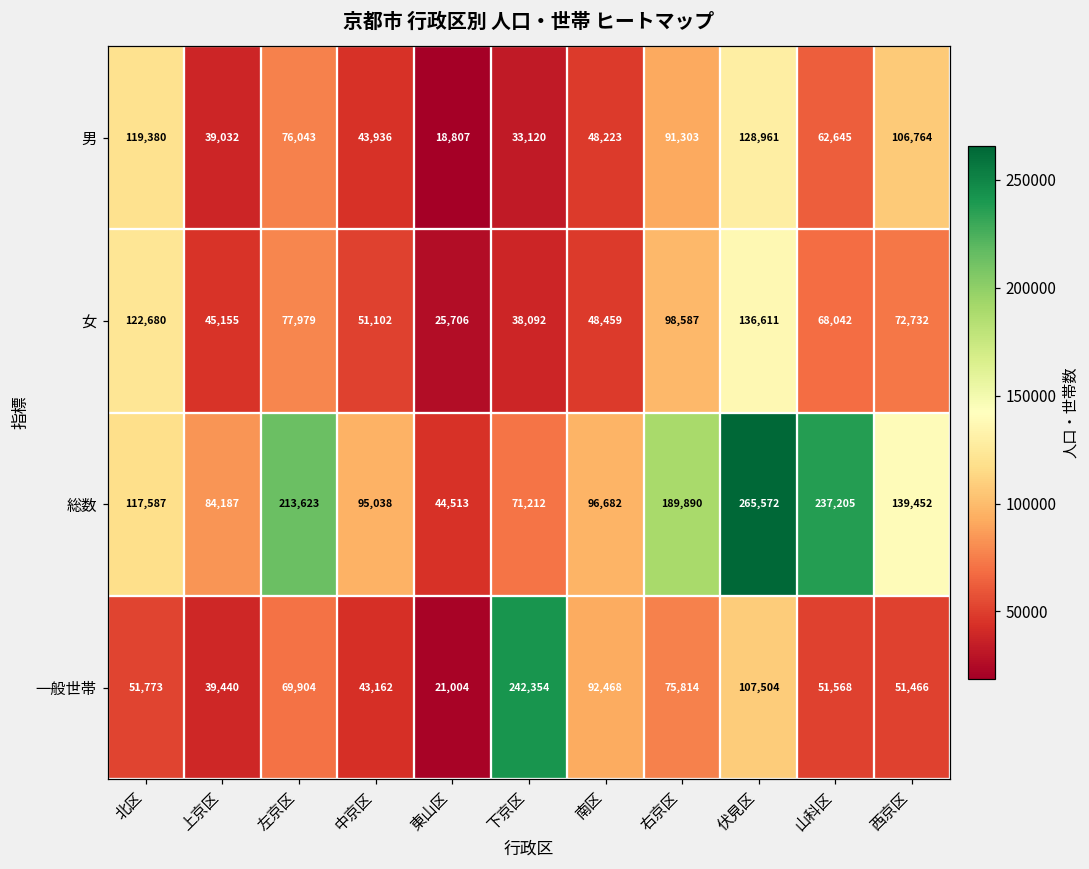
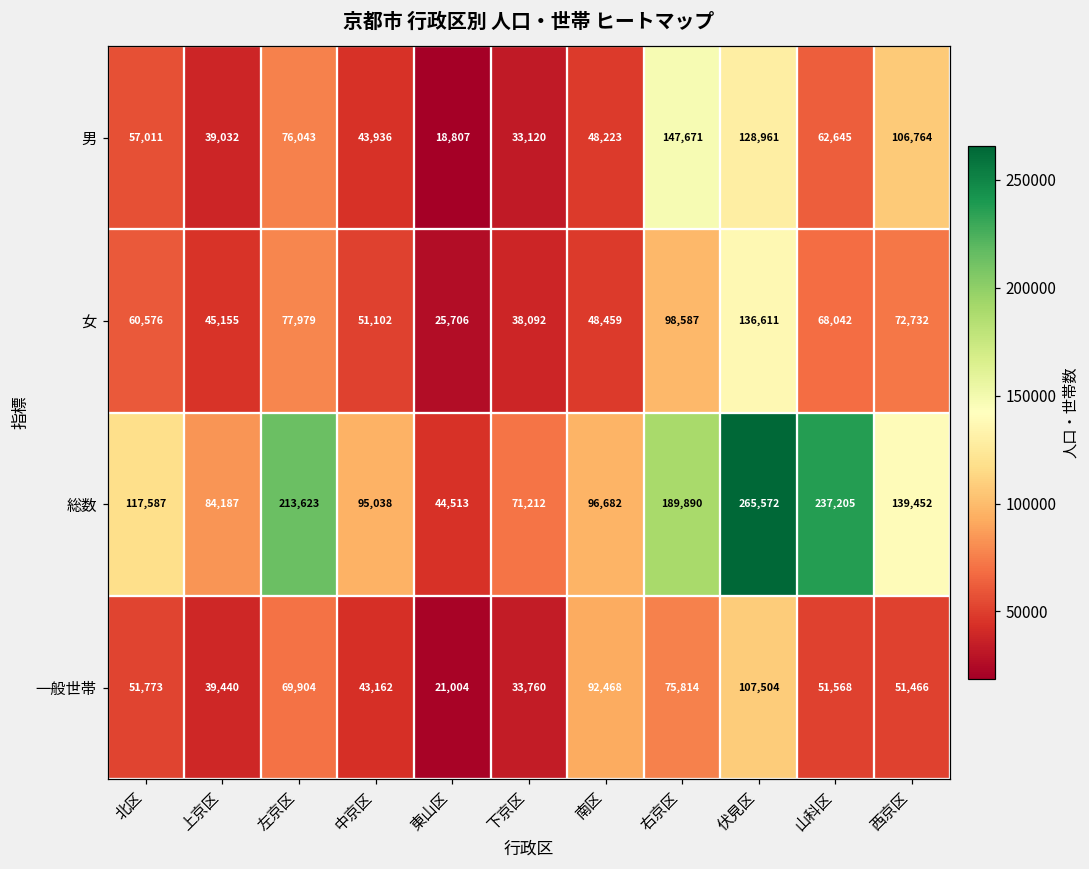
  {
    "男": {
-     "北区": "119,380",
+     "北区": "57,011",
      "上京区": "39,032",
      "左京区": "76,043",
      "中京区": "43,936",
      "東山区": "18,807",
      "下京区": "33,120",
      "南区": "48,223",
-     "右京区": "91,303",
+     "右京区": "147,671",
      "伏見区": "128,961",
      "山科区": "62,645",
      "西京区": "106,764"
    },
    "女": {
-     "北区": "122,680",
+     "北区": "60,576",
      "上京区": "45,155",
      "左京区": "77,979",
      "中京区": "51,102",
      "東山区": "25,706",
      "下京区": "38,092",
      "南区": "48,459",
      "右京区": "98,587",
      "伏見区": "136,611",
      "山科区": "68,042",
      "西京区": "72,732"
    },
    "総数": {
      "北区": "117,587",
      "上京区": "84,187",
      "左京区": "213,623",
      "中京区": "95,038",
      "東山区": "44,513",
      "下京区": "71,212",
      "南区": "96,682",
      "右京区": "189,890",
      "伏見区": "265,572",
      "山科区": "237,205",
      "西京区": "139,452"
    },
    "一般世帯": {
      "北区": "51,773",
      "上京区": "39,440",
      "左京区": "69,904",
      "中京区": "43,162",
      "東山区": "21,004",
-     "下京区": "242,354",
+     "下京区": "33,760",
      "南区": "92,468",
      "右京区": "75,814",
      "伏見区": "107,504",
      "山科区": "51,568",
      "西京区": "51,466"
    }
  }
